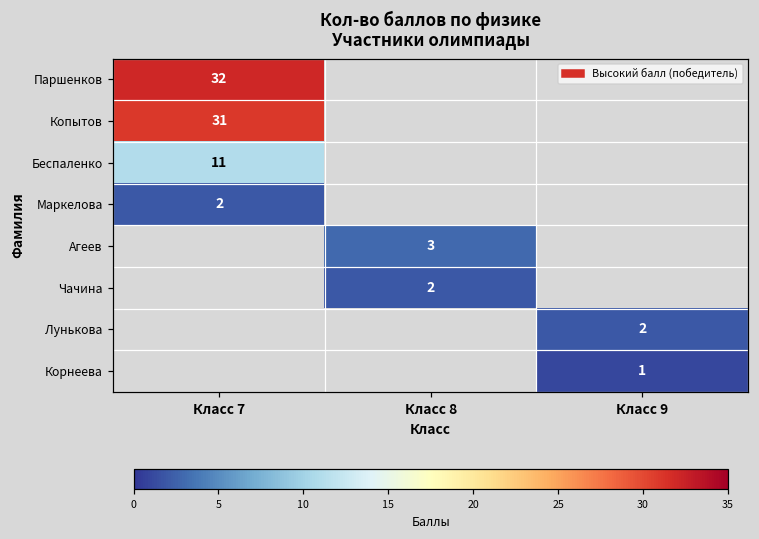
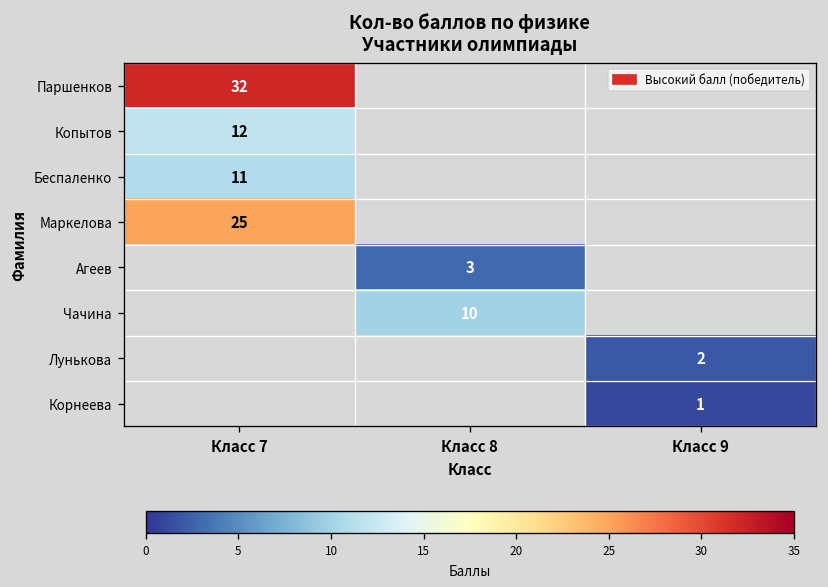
  {
    "Паршенков": {
      "Класс 7": 32
    },
    "Копытов": {
-     "Класс 7": 31
+     "Класс 7": 12
    },
    "Беспаленко": {
      "Класс 7": 11
    },
    "Маркелова": {
-     "Класс 7": 2
+     "Класс 7": 25
    },
    "Агеев": {
      "Класс 8": 3
    },
    "Чачина": {
-     "Класс 8": 2
+     "Класс 8": 10
    },
    "Лунькова": {
      "Класс 9": 2
    },
    "Корнеева": {
      "Класс 9": 1
    }
  }
